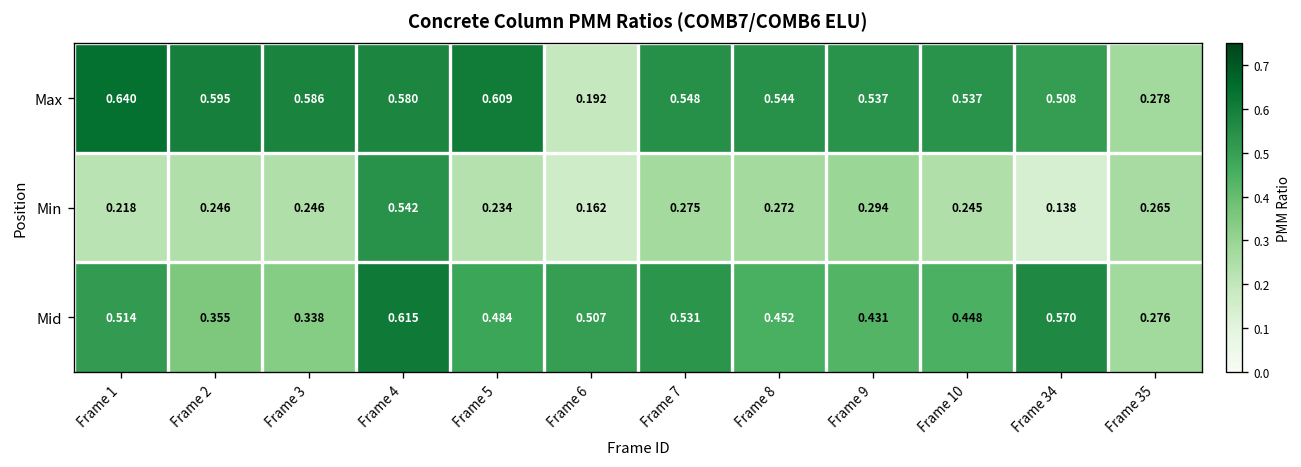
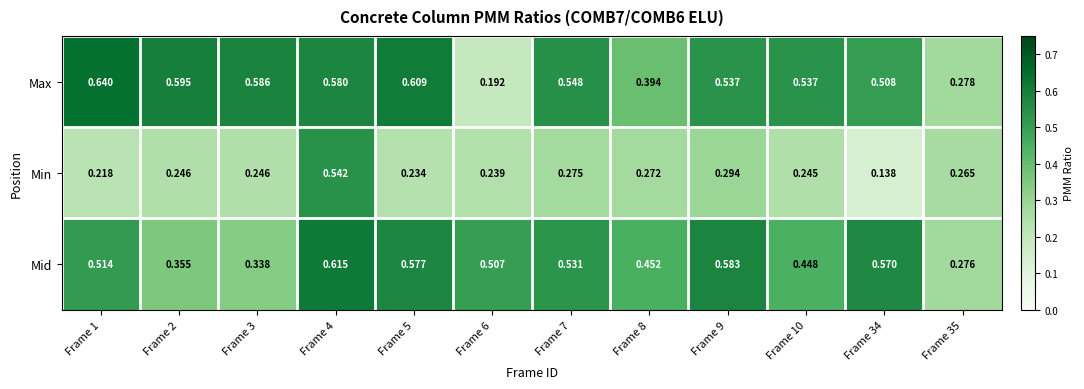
  {
    "Max": {
      "Frame 1": 0.640,
      "Frame 2": 0.595,
      "Frame 3": 0.586,
      "Frame 4": 0.580,
      "Frame 5": 0.609,
      "Frame 6": 0.192,
      "Frame 7": 0.548,
-     "Frame 8": 0.544,
+     "Frame 8": 0.394,
      "Frame 9": 0.537,
      "Frame 10": 0.537,
      "Frame 34": 0.508,
      "Frame 35": 0.278
    },
    "Min": {
      "Frame 1": 0.218,
      "Frame 2": 0.246,
      "Frame 3": 0.246,
      "Frame 4": 0.542,
      "Frame 5": 0.234,
-     "Frame 6": 0.162,
+     "Frame 6": 0.239,
      "Frame 7": 0.275,
      "Frame 8": 0.272,
      "Frame 9": 0.294,
      "Frame 10": 0.245,
      "Frame 34": 0.138,
      "Frame 35": 0.265
    },
    "Mid": {
      "Frame 1": 0.514,
      "Frame 2": 0.355,
      "Frame 3": 0.338,
      "Frame 4": 0.615,
-     "Frame 5": 0.484,
+     "Frame 5": 0.577,
      "Frame 6": 0.507,
      "Frame 7": 0.531,
      "Frame 8": 0.452,
-     "Frame 9": 0.431,
+     "Frame 9": 0.583,
      "Frame 10": 0.448,
      "Frame 34": 0.570,
      "Frame 35": 0.276
    }
  }
